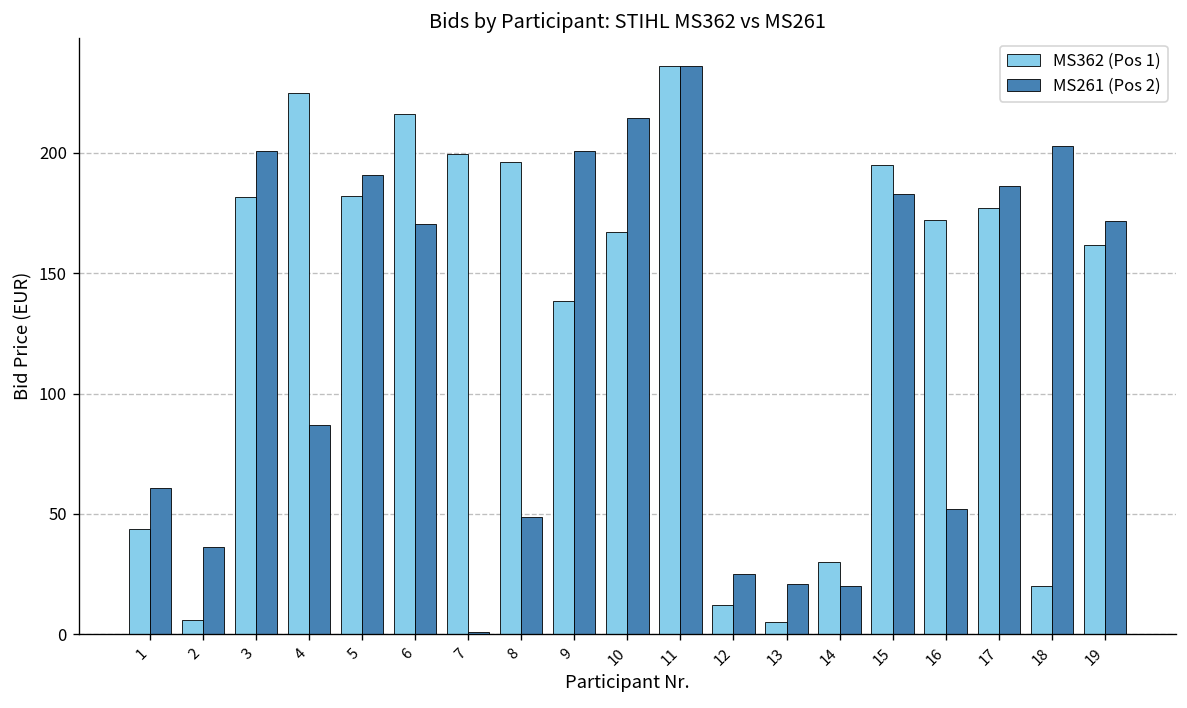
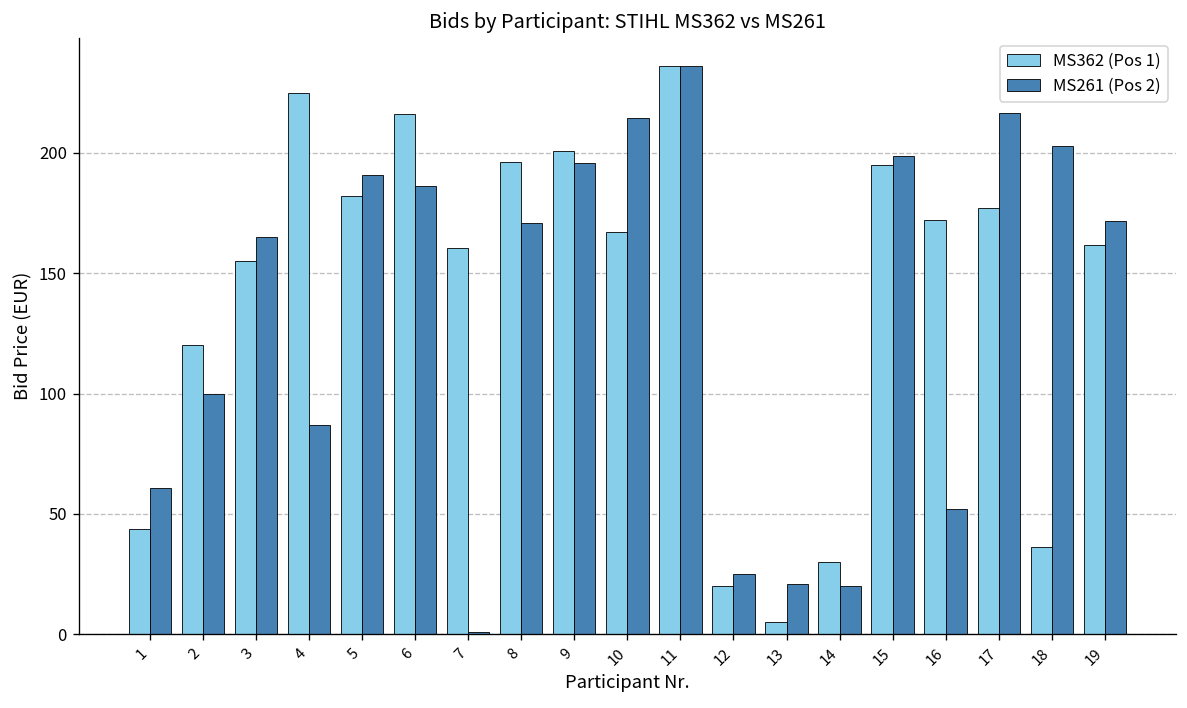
  {
    "MS362 (Pos 1)": {
      "1": 44,
-     "2": 6,
-     "3": 182,
+     "2": 120,
+     "3": 155,
      "4": 225,
      "5": 182,
      "6": 216,
-     "7": 199,
+     "7": 160,
      "8": 196,
-     "9": 138,
+     "9": 201,
      "10": 167,
      "11": 236,
-     "12": 12,
+     "12": 20,
      "13": 5,
      "14": 30,
      "15": 195,
      "16": 172,
      "17": 177,
-     "18": 20,
+     "18": 36,
      "19": 162
    },
    "MS261 (Pos 2)": {
      "1": 61,
-     "2": 36,
-     "3": 201,
+     "2": 100,
+     "3": 165,
      "4": 87,
      "5": 191,
-     "6": 170,
-     "8": 49,
-     "9": 201,
+     "6": 186,
+     "8": 171,
+     "9": 196,
      "10": 214,
      "11": 236,
      "12": 25,
      "13": 21,
      "14": 20,
-     "15": 183,
+     "15": 199,
      "16": 52,
-     "17": 186,
+     "17": 216,
      "18": 203,
      "19": 172
    }
  }
